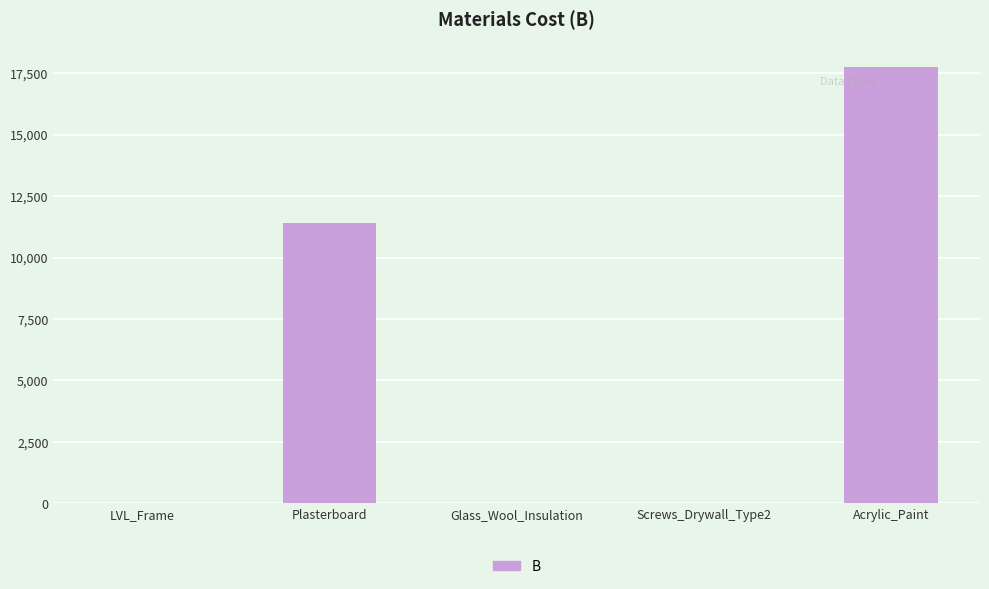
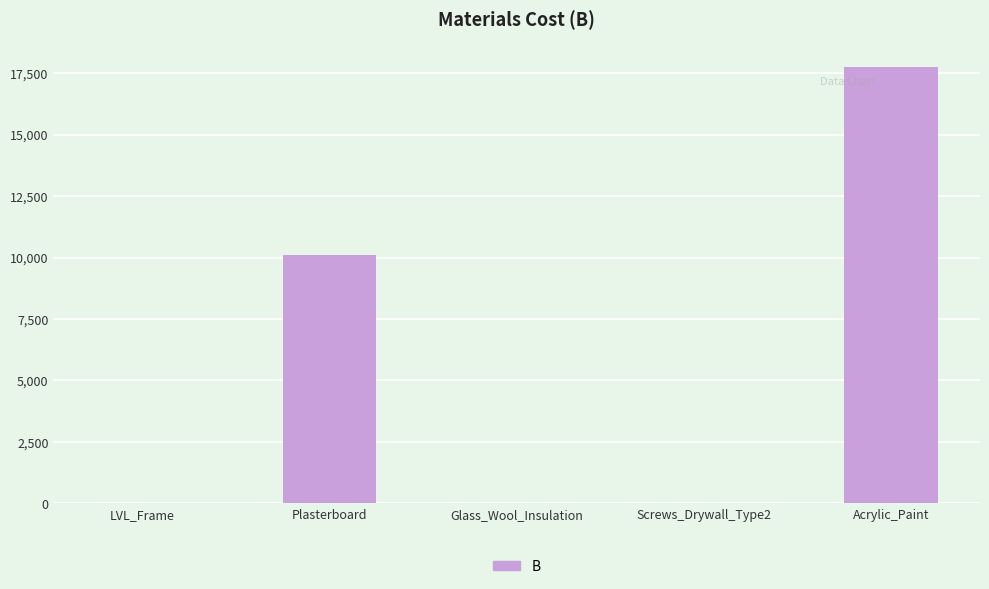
  {
    "LVL_Frame": "0",
-   "Plasterboard": "11,400",
+   "Plasterboard": "10,100",
    "Glass_Wool_Insulation": "0",
    "Screws_Drywall_Type2": "0",
    "Acrylic_Paint": "17,800"
  }
